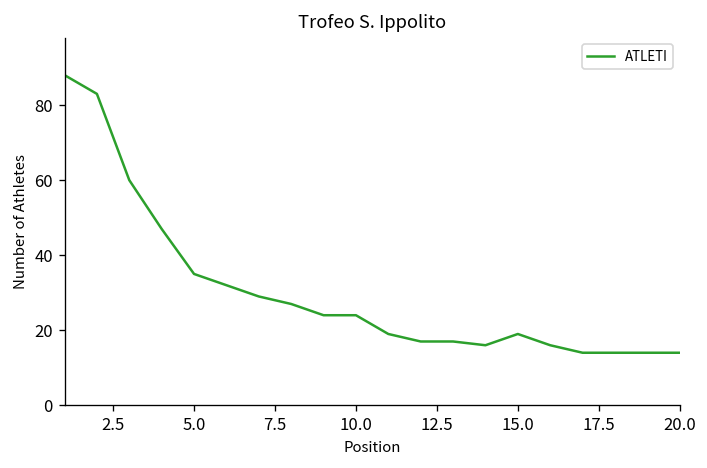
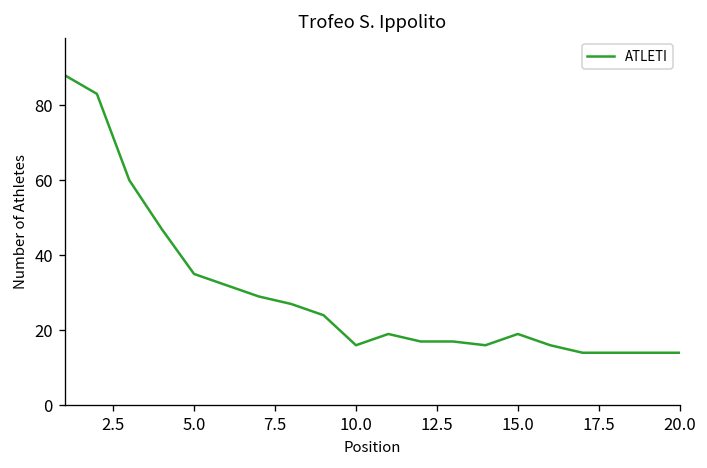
  {
    "5.0": 35,
-   "10.0": 24,
+   "10.0": 16,
    "15.0": 19,
    "20.0": 14
  }
